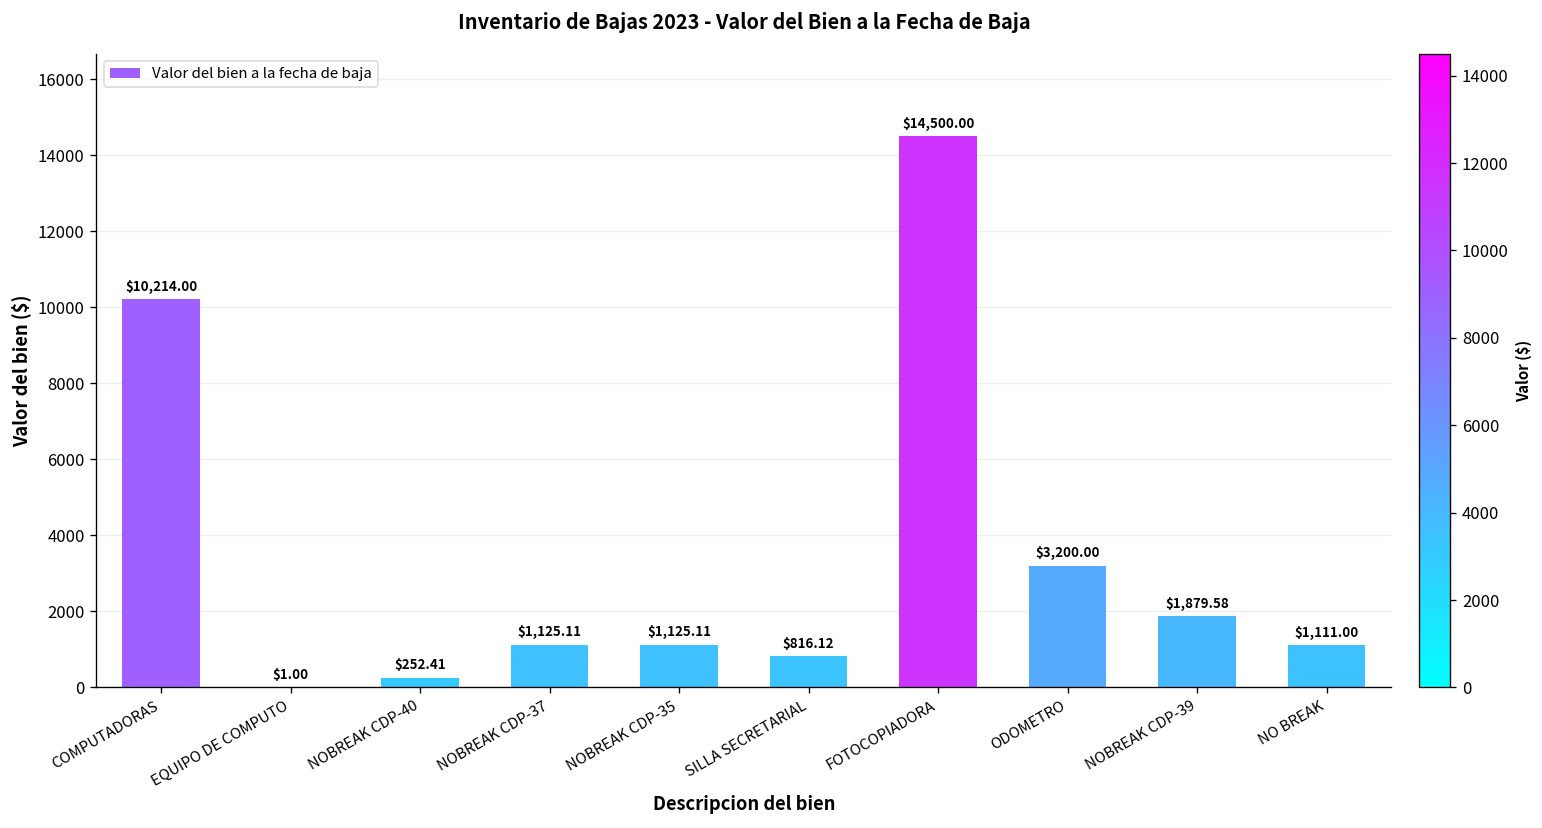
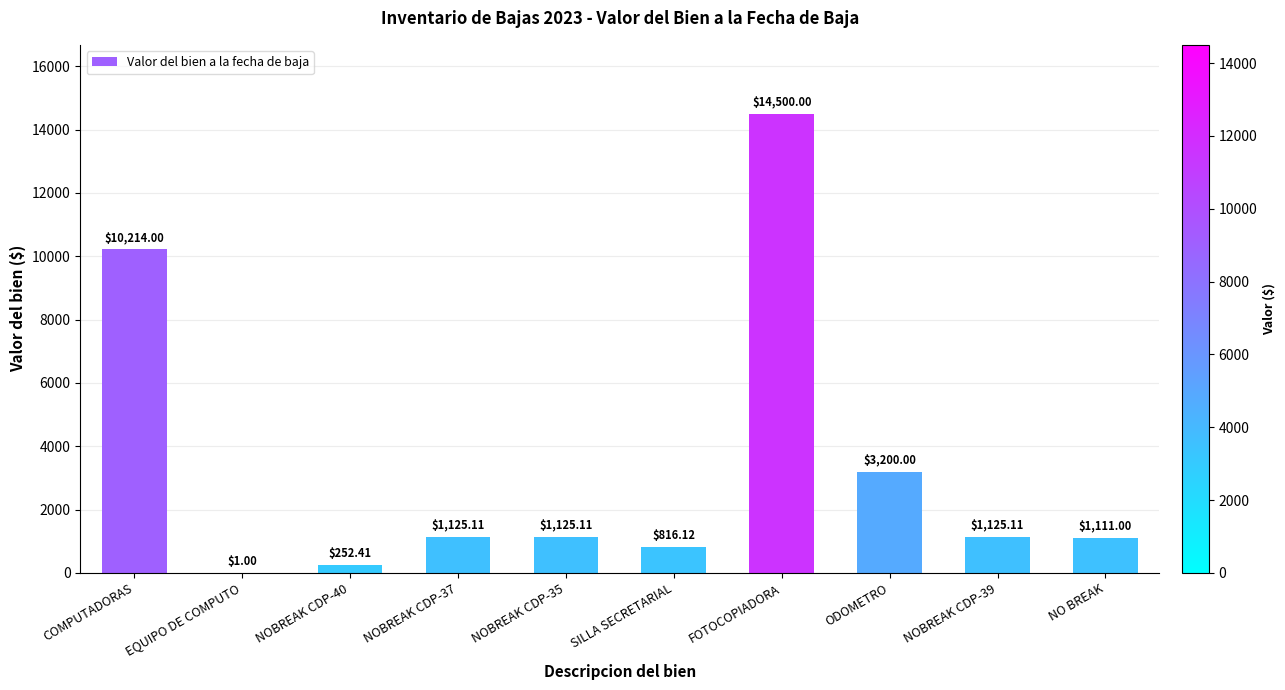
  {
    "COMPUTADORAS": "$10,214.00",
    "EQUIPO DE COMPUTO": "$1.00",
    "NOBREAK CDP-40": "$252.41",
    "NOBREAK CDP-37": "$1,125.11",
    "NOBREAK CDP-35": "$1,125.11",
    "SILLA SECRETARIAL": "$816.12",
    "FOTOCOPIADORA": "$14,500.00",
    "ODOMETRO": "$3,200.00",
-   "NOBREAK CDP-39": "$1,879.58",
+   "NOBREAK CDP-39": "$1,125.11",
    "NO BREAK": "$1,111.00"
  }
